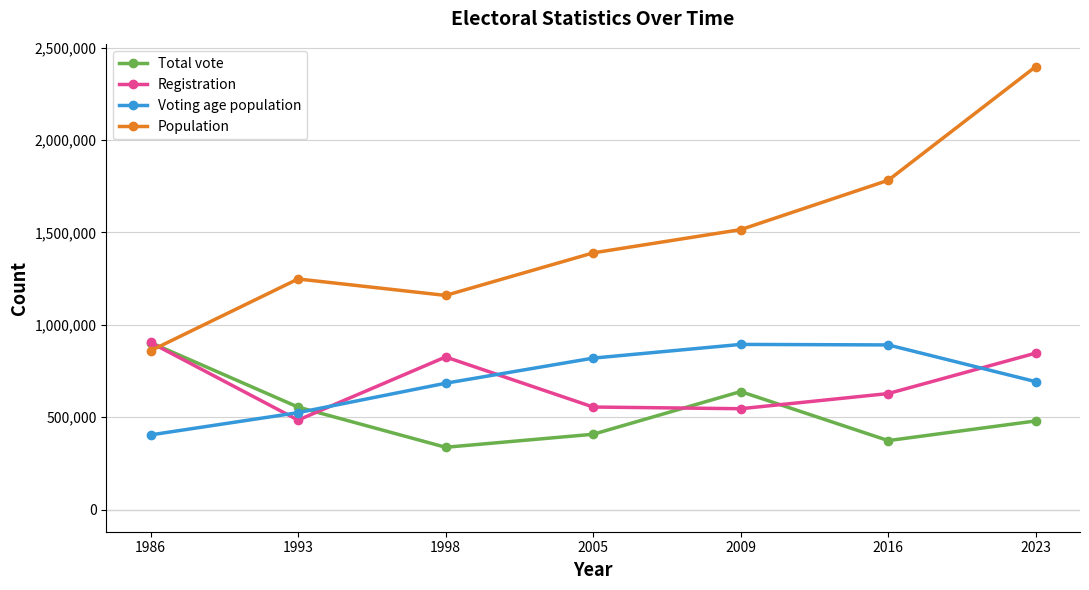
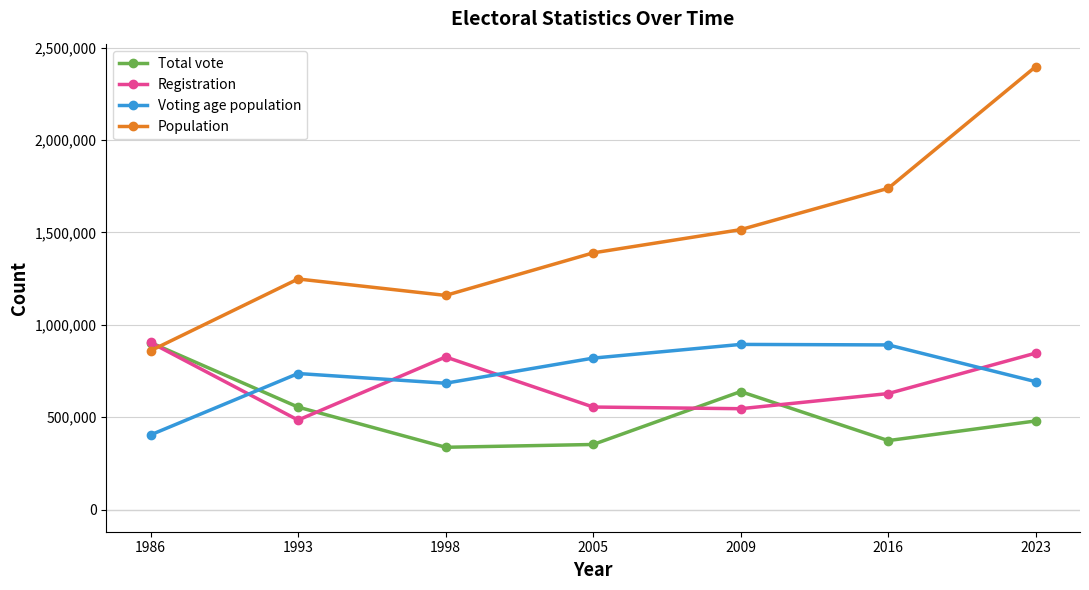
  {
    "Total vote": {
      "1993": "550,000",
      "1998": "340,000",
-     "2005": "410,000",
+     "2005": "350,000",
      "2009": "640,000",
      "2016": "370,000",
      "2023": "480,000"
    },
    "Registration": {
      "1993": "480,000",
      "1998": "830,000",
      "2005": "550,000",
      "2009": "550,000",
      "2016": "630,000",
      "2023": "850,000"
    },
    "Voting age population": {
      "1986": "400,000",
-     "1993": "520,000",
+     "1993": "740,000",
      "1998": "680,000",
      "2005": "820,000",
      "2009": "890,000",
      "2016": "890,000",
      "2023": "690,000"
    },
    "Population": {
      "1986": "860,000",
      "1993": "1,250,000",
      "1998": "1,160,000",
      "2005": "1,390,000",
      "2009": "1,510,000",
-     "2016": "1,780,000",
+     "2016": "1,740,000",
      "2023": "2,400,000"
    }
  }
